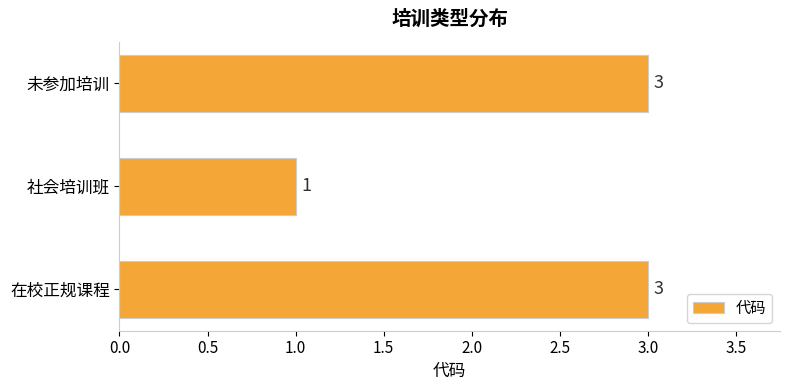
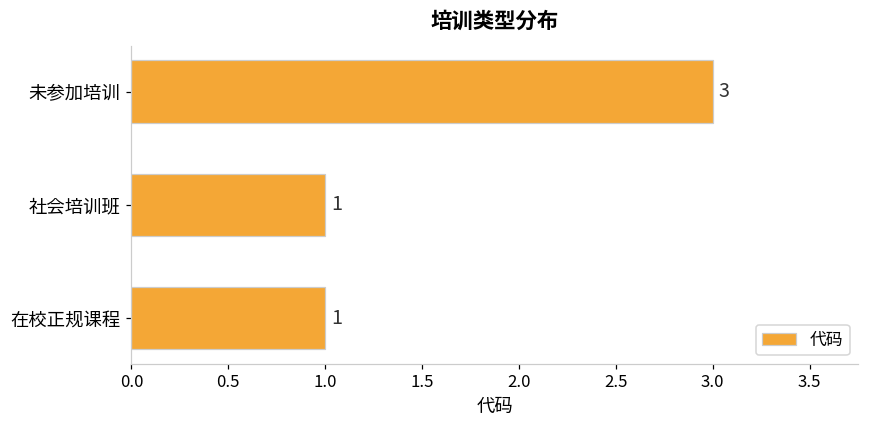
  {
    "未参加培训": 3,
    "社会培训班": 1,
-   "在校正规课程": 3
+   "在校正规课程": 1
  }
